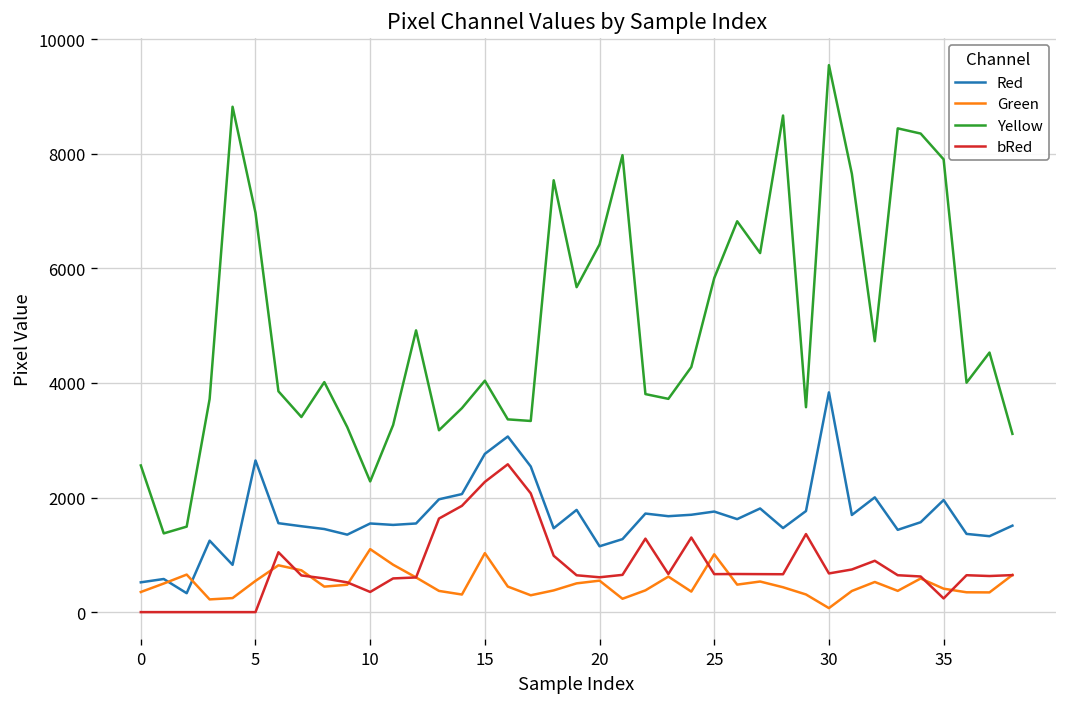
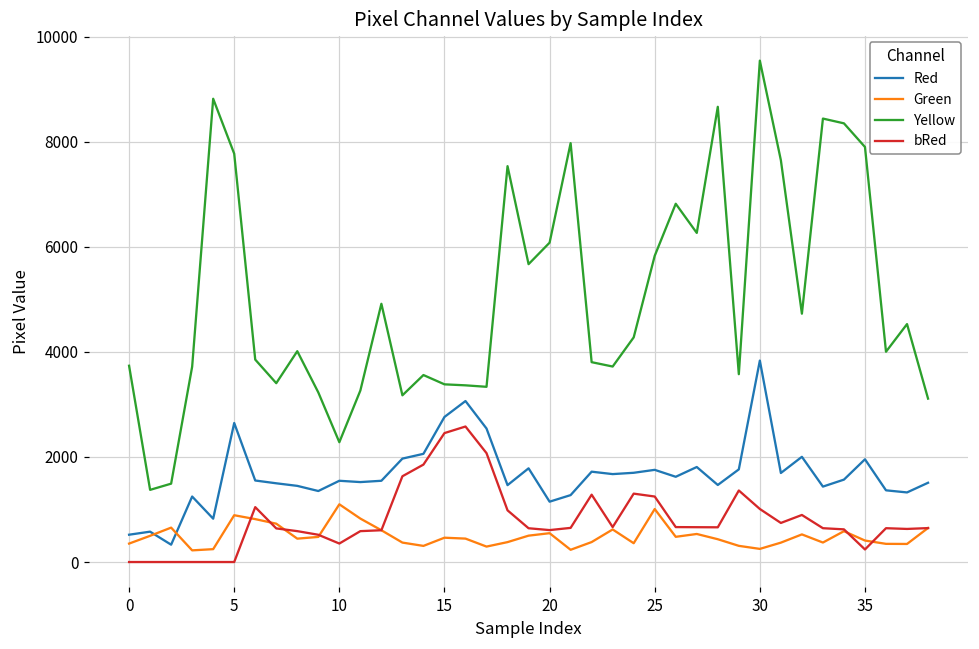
  {
    "Red": {
      "0": 500,
      "5": 2600,
      "10": 1500,
      "15": 2800,
      "20": 1100,
      "25": 1800,
      "30": 3800,
      "35": 2000
    },
    "Green": {
      "0": 400,
-     "5": 500,
+     "5": 900,
      "10": 1100,
-     "15": 1000,
+     "15": 500,
      "20": 500,
      "25": 1000,
-     "30": 100,
+     "30": 300,
      "35": 400
    },
    "Yellow": {
-     "0": 2600,
-     "5": 7000,
+     "0": 3700,
+     "5": 7800,
      "10": 2300,
-     "15": 4000,
-     "20": 6400,
+     "15": 3400,
+     "20": 6100,
      "25": 5800,
      "30": 9500,
      "35": 7900
    },
    "bRed": {
      "0": 0,
      "5": 0,
      "10": 400,
-     "15": 2300,
+     "15": 2500,
      "20": 600,
-     "25": 700,
-     "30": 700,
+     "25": 1200,
+     "30": 1000,
      "35": 200
    }
  }
